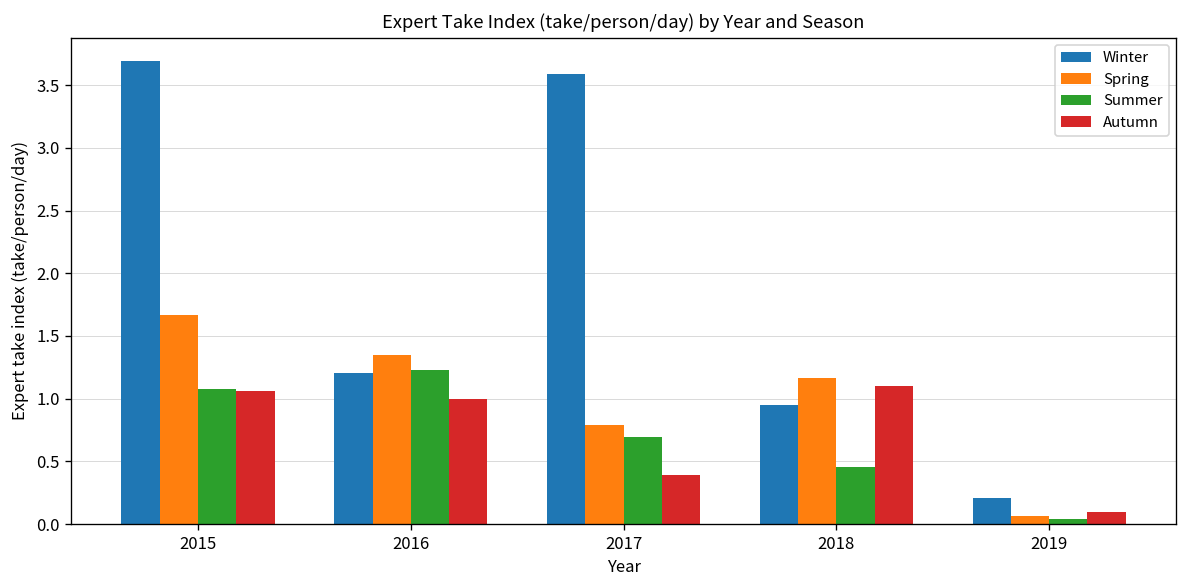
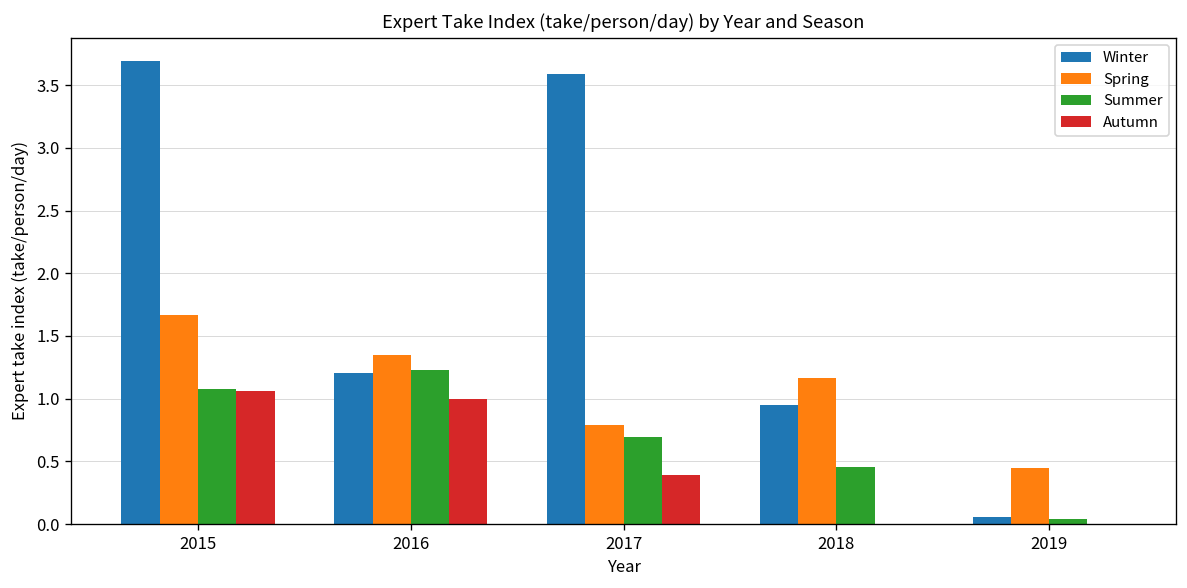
  {
    "Winter": {
      "2015": 3.69,
      "2016": 1.20,
      "2017": 3.59,
      "2018": 0.95,
-     "2019": 0.21
+     "2019": 0.06
    },
    "Spring": {
      "2015": 1.67,
      "2016": 1.35,
      "2017": 0.79,
      "2018": 1.16,
-     "2019": 0.07
+     "2019": 0.45
    },
    "Summer": {
      "2015": 1.08,
      "2016": 1.23,
      "2017": 0.69,
      "2018": 0.46,
      "2019": 0.04
    },
    "Autumn": {
      "2015": 1.06,
      "2016": 1.0,
      "2017": 0.4,
-     "2018": 1.1,
-     "2019": 0.1
+     "2018": 0.0,
+     "2019": 0.0
    }
  }
